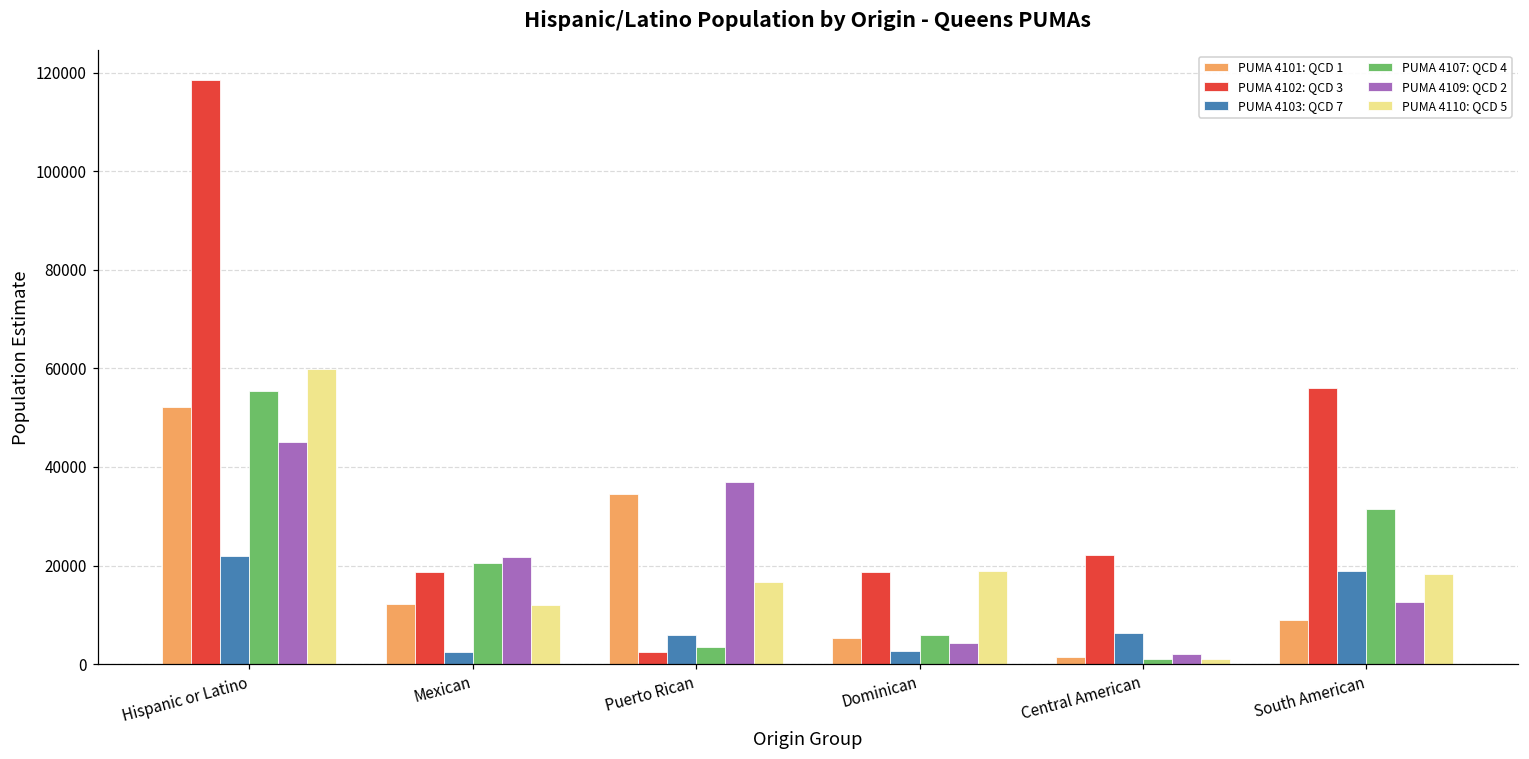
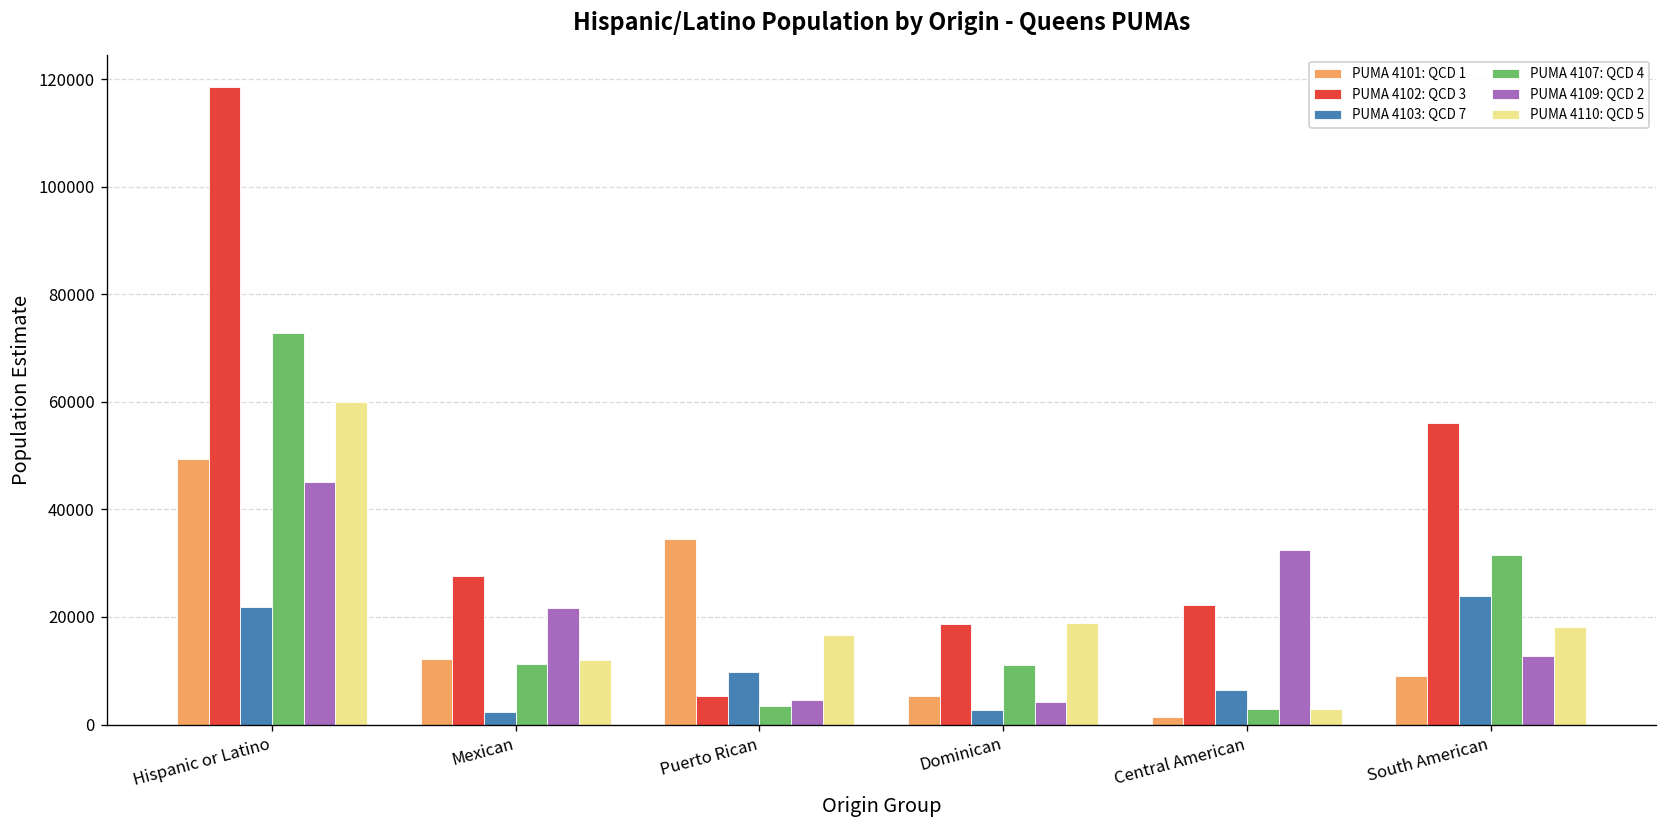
  {
    "PUMA 4101: QCD 1": {
-     "Hispanic or Latino": 52000,
+     "Hispanic or Latino": 49000,
      "Mexican": 12000,
      "Puerto Rican": 34000,
      "Dominican": 5000,
      "Central American": 1000,
      "South American": 9000
    },
    "PUMA 4102: QCD 3": {
      "Hispanic or Latino": 119000,
-     "Mexican": 19000,
-     "Puerto Rican": 2000,
+     "Mexican": 28000,
+     "Puerto Rican": 5000,
      "Dominican": 19000,
      "Central American": 22000,
      "South American": 56000
    },
    "PUMA 4103: QCD 7": {
      "Hispanic or Latino": 22000,
      "Mexican": 2000,
-     "Puerto Rican": 6000,
+     "Puerto Rican": 10000,
      "Dominican": 3000,
      "Central American": 6000,
-     "South American": 19000
+     "South American": 24000
    },
    "PUMA 4107: QCD 4": {
-     "Hispanic or Latino": 55000,
-     "Mexican": 21000,
+     "Hispanic or Latino": 73000,
+     "Mexican": 11000,
      "Puerto Rican": 3000,
-     "Dominican": 6000,
-     "Central American": 1000,
+     "Dominican": 11000,
+     "Central American": 3000,
      "South American": 32000
    },
    "PUMA 4109: QCD 2": {
      "Hispanic or Latino": 45000,
      "Mexican": 22000,
-     "Puerto Rican": 37000,
+     "Puerto Rican": 5000,
      "Dominican": 4000,
-     "Central American": 2000,
+     "Central American": 32000,
      "South American": 13000
    },
    "PUMA 4110: QCD 5": {
      "Hispanic or Latino": 60000,
      "Mexican": 12000,
      "Puerto Rican": 17000,
      "Dominican": 19000,
-     "Central American": 1000,
+     "Central American": 3000,
      "South American": 18000
    }
  }
